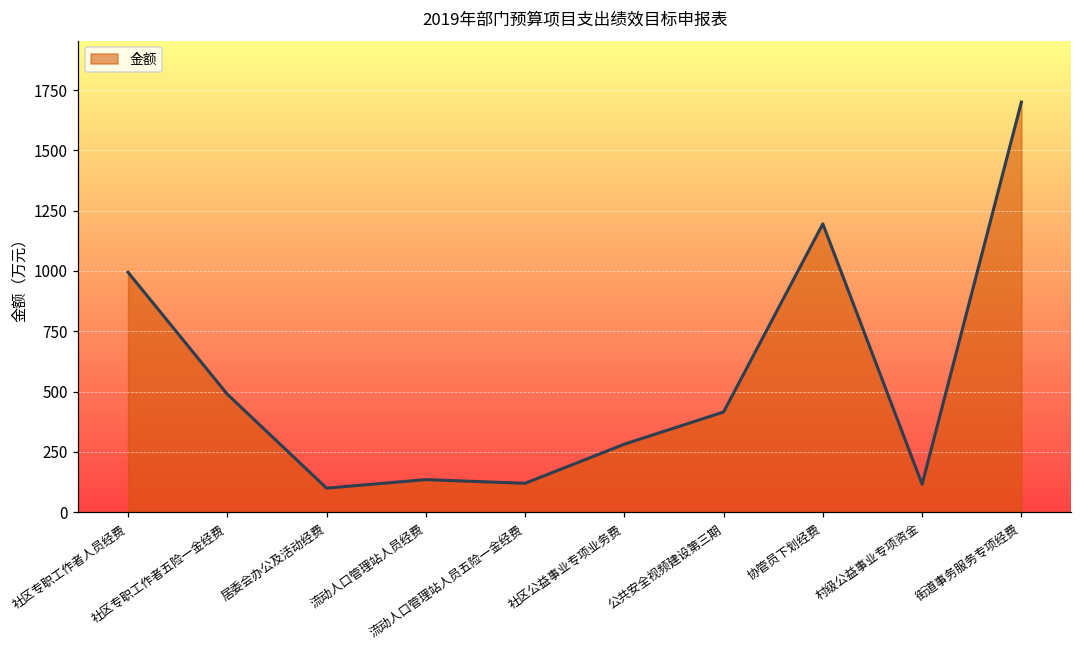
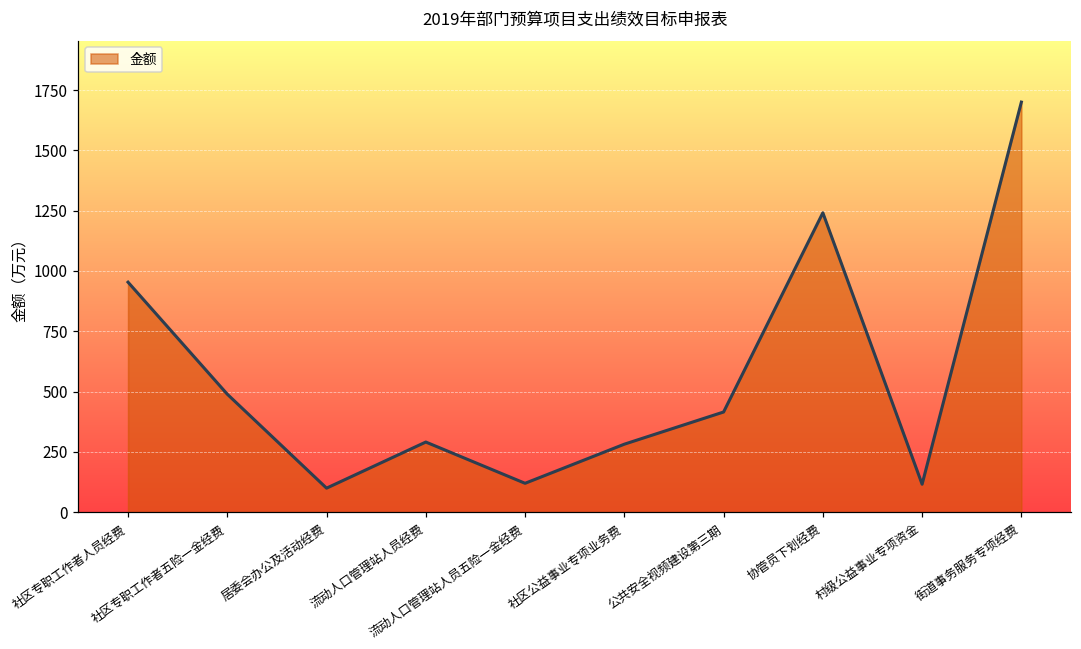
  {
-   "社区专职工作者人员经费": 990,
+   "社区专职工作者人员经费": 950,
    "社区专职工作者五险一金经费": 490,
    "居委会办公及活动经费": 100,
-   "流动人口管理站人员经费": 140,
+   "流动人口管理站人员经费": 290,
    "流动人口管理站人员五险一金经费": 120,
    "社区公益事业专项业务费": 280,
    "公共安全视频建设第三期": 420,
-   "协管员下划经费": 1200,
+   "协管员下划经费": 1240,
    "村级公益事业专项资金": 120,
    "街道事务服务专项经费": 1700
  }
